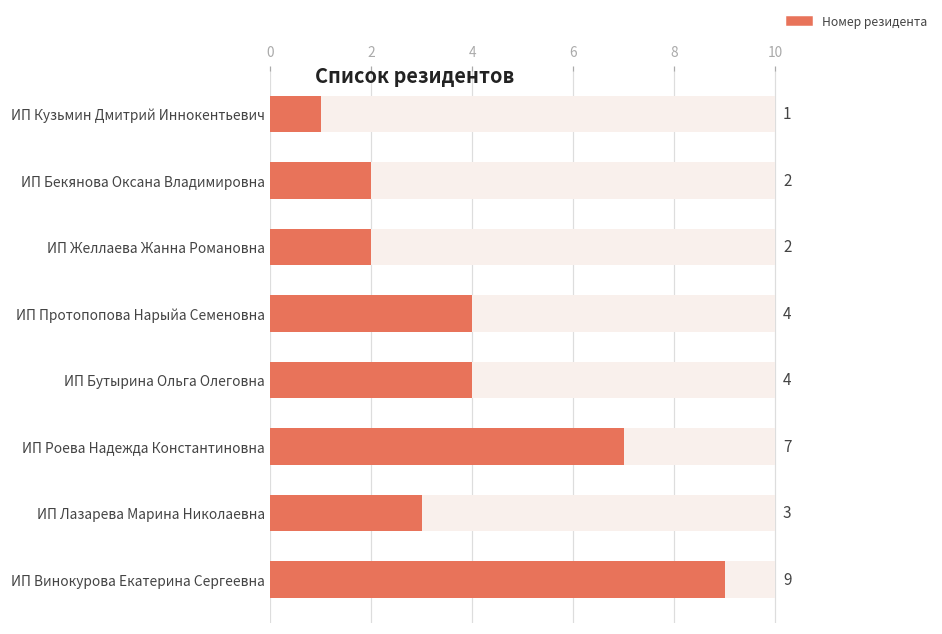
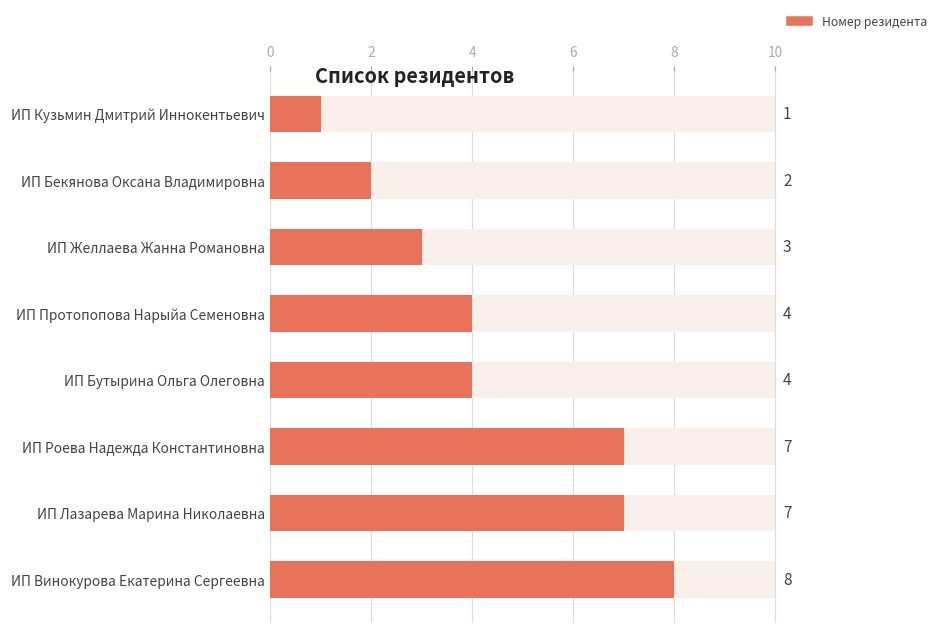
  {
    "Номер резидента": {
-     "ИП Желлаева Жанна Романовна": 2,
-     "ИП Лазарева Марина Николаевна": 3,
-     "ИП Винокурова Екатерина Сергеевна": 9
+     "ИП Желлаева Жанна Романовна": 3,
+     "ИП Лазарева Марина Николаевна": 7,
+     "ИП Винокурова Екатерина Сергеевна": 8
    }
  }
